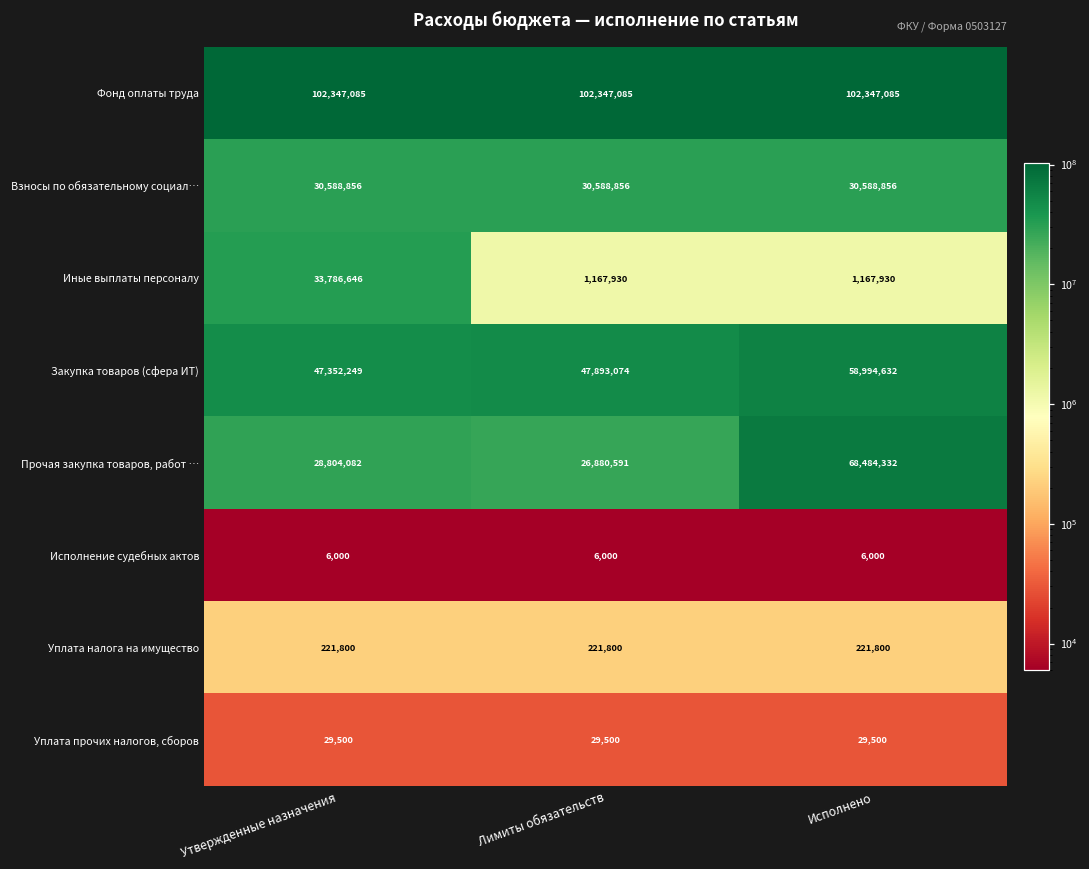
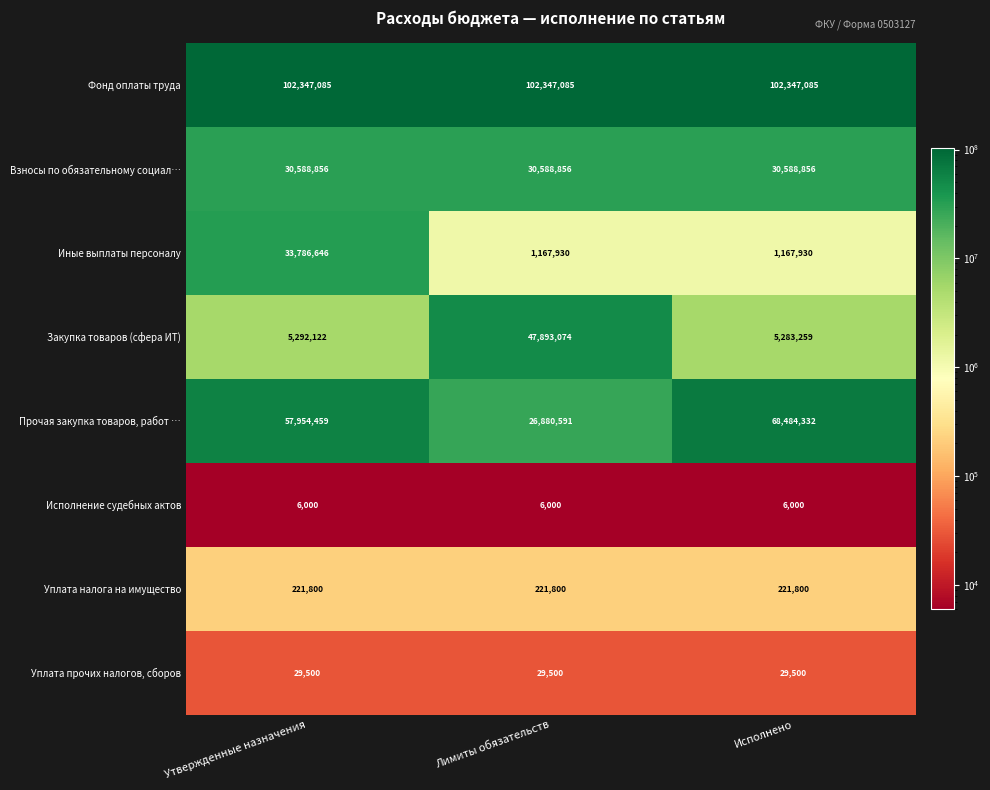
  {
    "Фонд оплаты труда": {
      "Утвержденные назначения": "102,347,085",
      "Лимиты обязательств": "102,347,085",
      "Исполнено": "102,347,085"
    },
    "Взносы по обязательному социал…": {
      "Утвержденные назначения": "30,588,856",
      "Лимиты обязательств": "30,588,856",
      "Исполнено": "30,588,856"
    },
    "Иные выплаты персоналу": {
      "Утвержденные назначения": "33,786,646",
      "Лимиты обязательств": "1,167,930",
      "Исполнено": "1,167,930"
    },
    "Закупка товаров (сфера ИТ)": {
-     "Утвержденные назначения": "47,352,249",
+     "Утвержденные назначения": "5,292,122",
      "Лимиты обязательств": "47,893,074",
-     "Исполнено": "58,994,632"
+     "Исполнено": "5,283,259"
    },
    "Прочая закупка товаров, работ …": {
-     "Утвержденные назначения": "28,804,082",
+     "Утвержденные назначения": "57,954,459",
      "Лимиты обязательств": "26,880,591",
      "Исполнено": "68,484,332"
    },
    "Исполнение судебных актов": {
      "Утвержденные назначения": "6,000",
      "Лимиты обязательств": "6,000",
      "Исполнено": "6,000"
    },
    "Уплата налога на имущество": {
      "Утвержденные назначения": "221,800",
      "Лимиты обязательств": "221,800",
      "Исполнено": "221,800"
    },
    "Уплата прочих налогов, сборов": {
      "Утвержденные назначения": "29,500",
      "Лимиты обязательств": "29,500",
      "Исполнено": "29,500"
    }
  }
